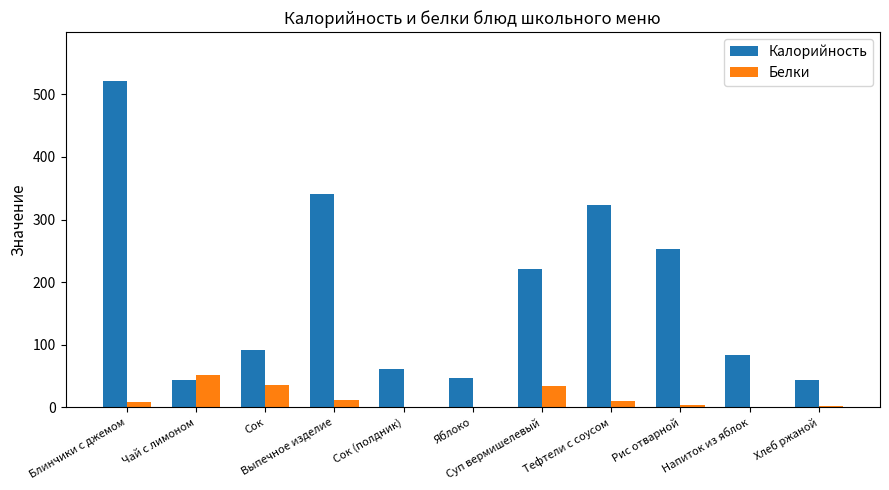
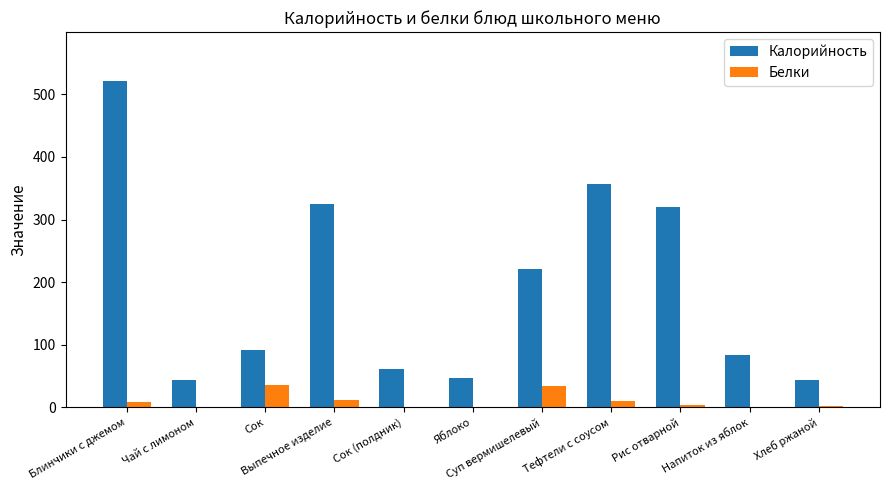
  {
    "Калорийность": {
      "Блинчики с джемом": 520,
      "Чай с лимоном": 40,
      "Сок": 90,
-     "Выпечное изделие": 340,
+     "Выпечное изделие": 330,
      "Сок (полдник)": 60,
      "Яблоко": 50,
      "Суп вермишелевый": 220,
-     "Тефтели с соусом": 320,
-     "Рис отварной": 250,
+     "Тефтели с соусом": 360,
+     "Рис отварной": 320,
      "Напиток из яблок": 80,
      "Хлеб ржаной": 40
    },
    "Белки": {
      "Блинчики с джемом": 10,
-     "Чай с лимоном": 50,
+     "Чай с лимоном": 0,
      "Сок": 40,
      "Выпечное изделие": 10,
      "Суп вермишелевый": 30,
      "Тефтели с соусом": 10,
      "Рис отварной": 0
    }
  }
